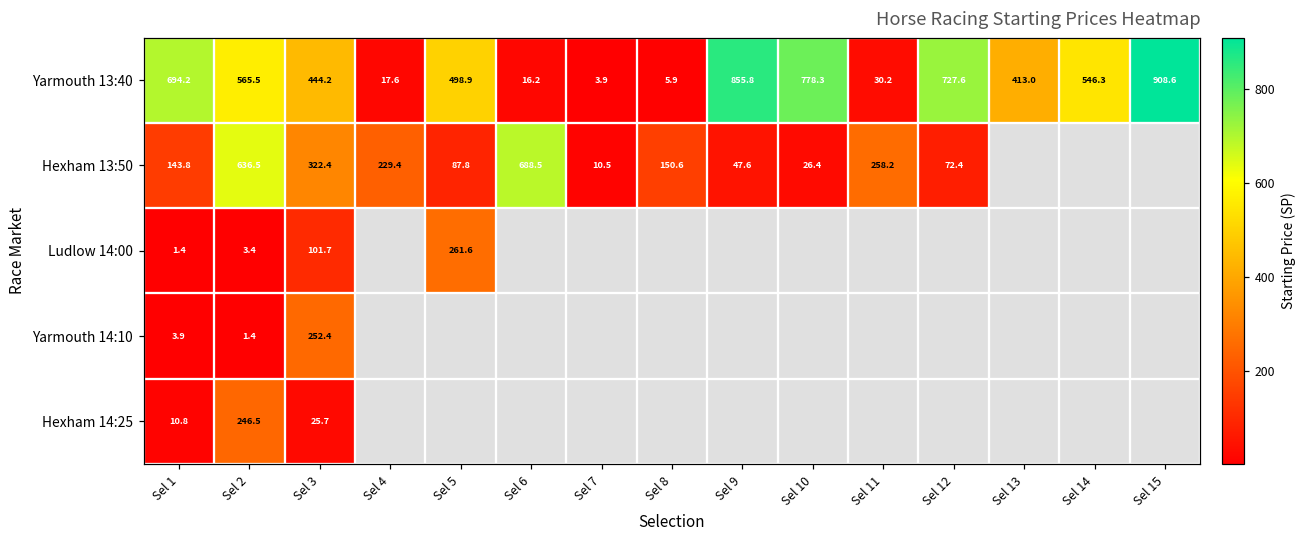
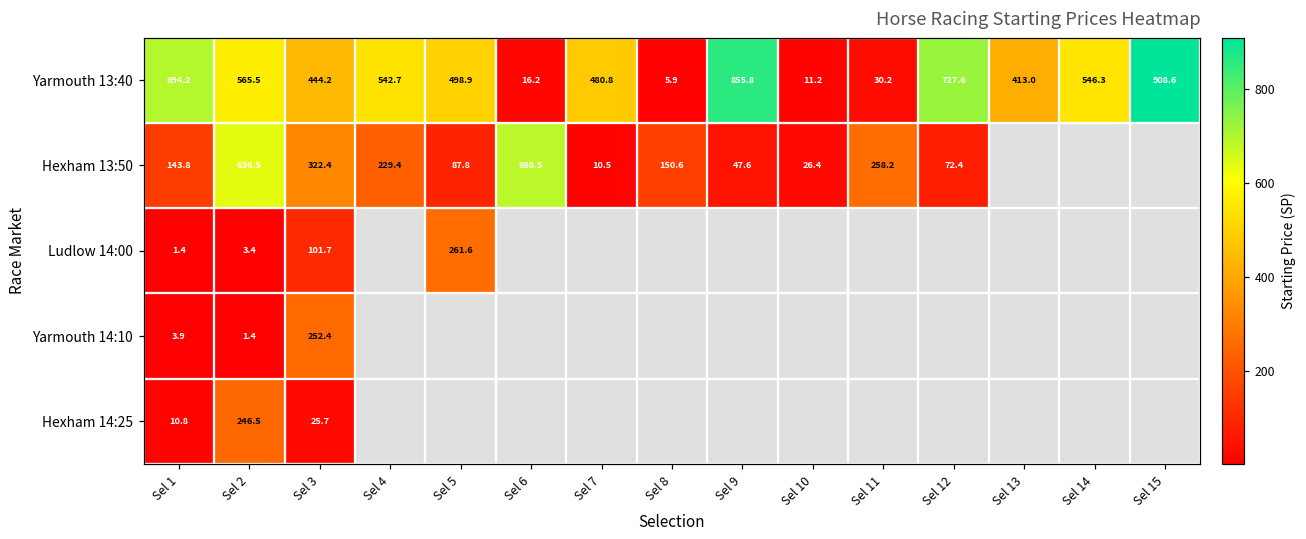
  {
    "Yarmouth 13:40": {
      "Sel 1": 694.2,
      "Sel 2": 565.5,
      "Sel 3": 444.2,
-     "Sel 4": 17.6,
+     "Sel 4": 542.7,
      "Sel 5": 498.9,
      "Sel 6": 16.2,
-     "Sel 7": 3.9,
+     "Sel 7": 480.8,
      "Sel 8": 5.9,
      "Sel 9": 855.8,
-     "Sel 10": 778.3,
+     "Sel 10": 11.2,
      "Sel 11": 30.2,
      "Sel 12": 727.6,
      "Sel 13": 413.0,
      "Sel 14": 546.3,
      "Sel 15": 908.6
    },
    "Hexham 13:50": {
      "Sel 1": 143.8,
      "Sel 2": 636.5,
      "Sel 3": 322.4,
      "Sel 4": 229.4,
      "Sel 5": 87.8,
      "Sel 6": 688.5,
      "Sel 7": 10.5,
      "Sel 8": 150.6,
      "Sel 9": 47.6,
      "Sel 10": 26.4,
      "Sel 11": 258.2,
      "Sel 12": 72.4
    },
    "Ludlow 14:00": {
      "Sel 1": 1.4,
      "Sel 2": 3.4,
      "Sel 3": 101.7,
      "Sel 5": 261.6
    },
    "Yarmouth 14:10": {
      "Sel 1": 3.9,
      "Sel 2": 1.4,
      "Sel 3": 252.4
    },
    "Hexham 14:25": {
      "Sel 1": 10.8,
      "Sel 2": 246.5,
      "Sel 3": 25.7
    }
  }
